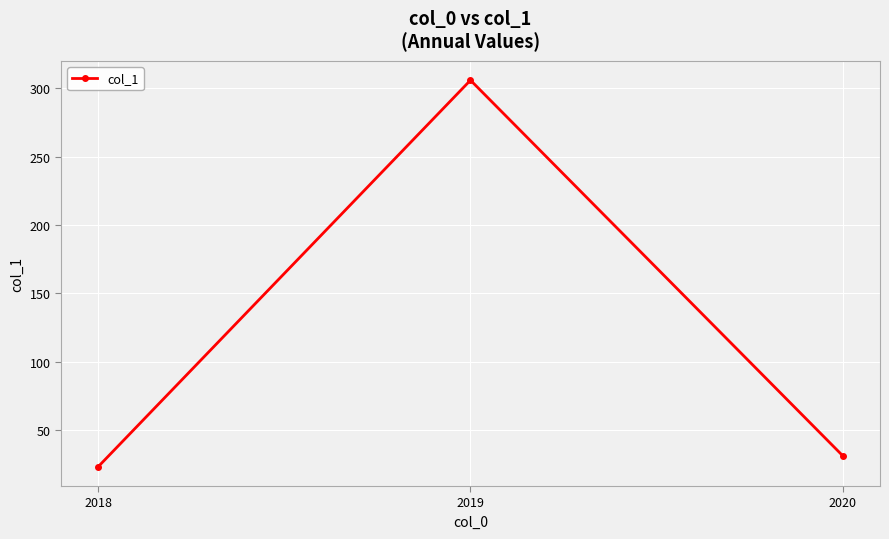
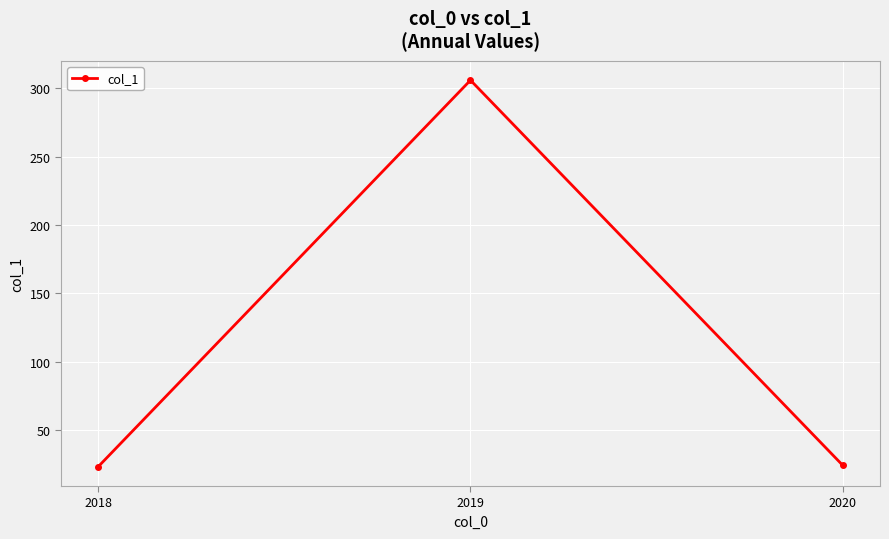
  {
    "2018": 23,
    "2019": 306,
-   "2020": 31
+   "2020": 24
  }
